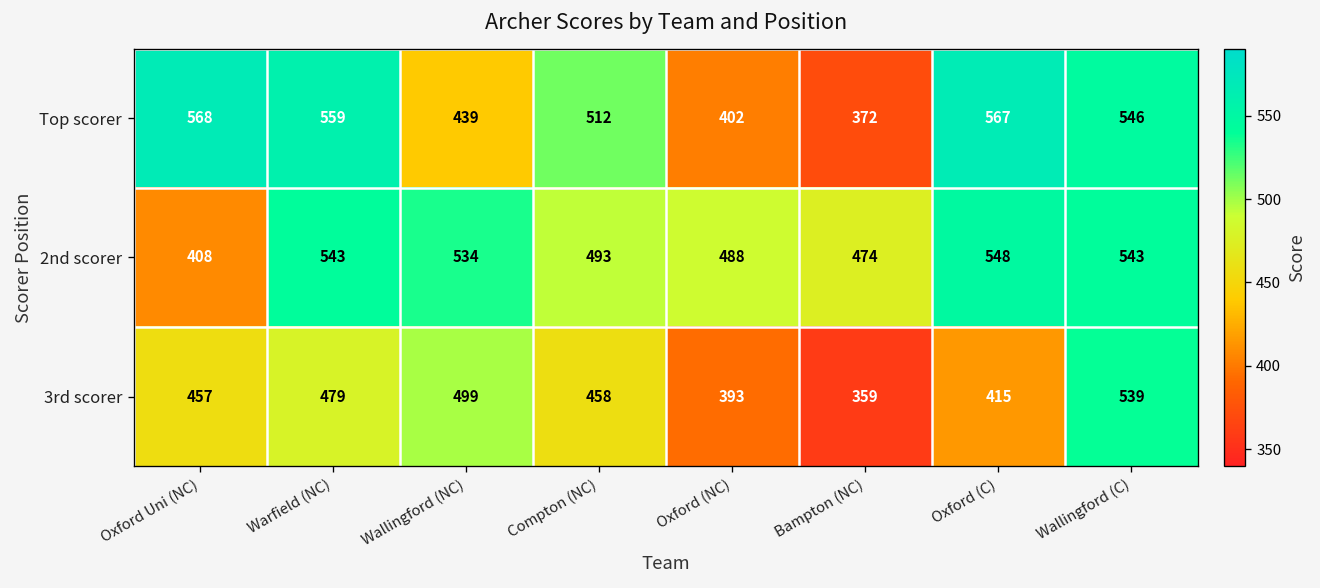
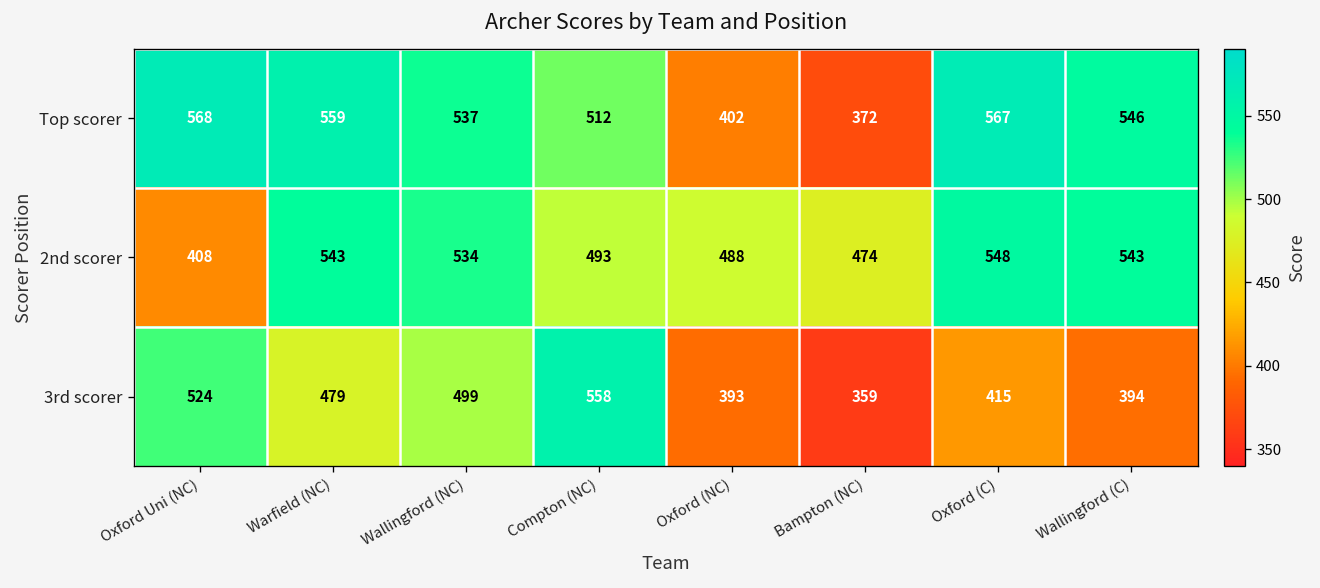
  {
    "Top scorer": {
      "Oxford Uni (NC)": 568,
      "Warfield (NC)": 559,
-     "Wallingford (NC)": 439,
+     "Wallingford (NC)": 537,
      "Compton (NC)": 512,
      "Oxford (NC)": 402,
      "Bampton (NC)": 372,
      "Oxford (C)": 567,
      "Wallingford (C)": 546
    },
    "2nd scorer": {
      "Oxford Uni (NC)": 408,
      "Warfield (NC)": 543,
      "Wallingford (NC)": 534,
      "Compton (NC)": 493,
      "Oxford (NC)": 488,
      "Bampton (NC)": 474,
      "Oxford (C)": 548,
      "Wallingford (C)": 543
    },
    "3rd scorer": {
-     "Oxford Uni (NC)": 457,
+     "Oxford Uni (NC)": 524,
      "Warfield (NC)": 479,
      "Wallingford (NC)": 499,
-     "Compton (NC)": 458,
+     "Compton (NC)": 558,
      "Oxford (NC)": 393,
      "Bampton (NC)": 359,
      "Oxford (C)": 415,
-     "Wallingford (C)": 539
+     "Wallingford (C)": 394
    }
  }
